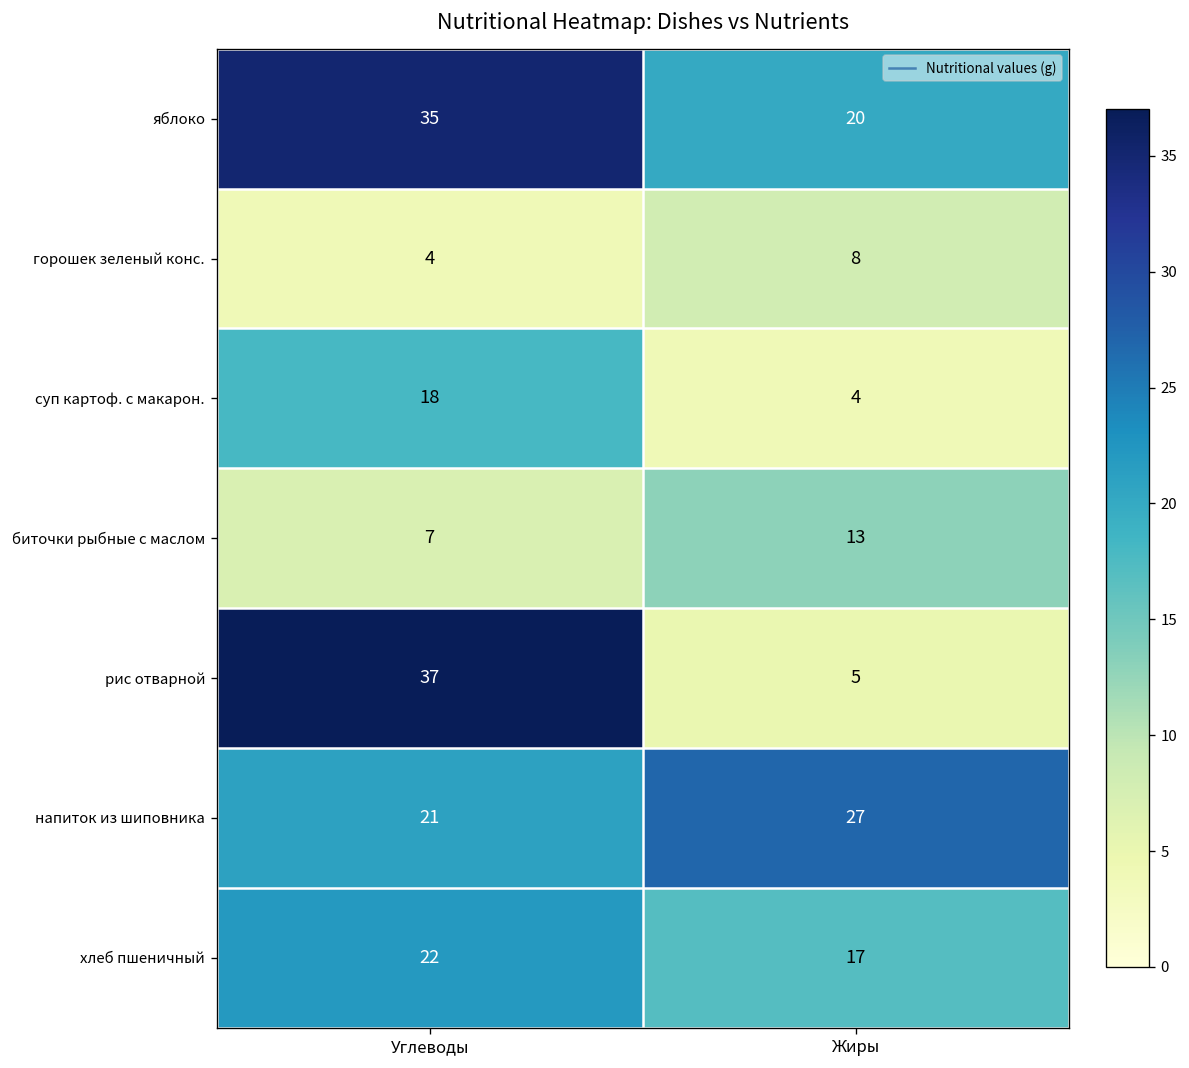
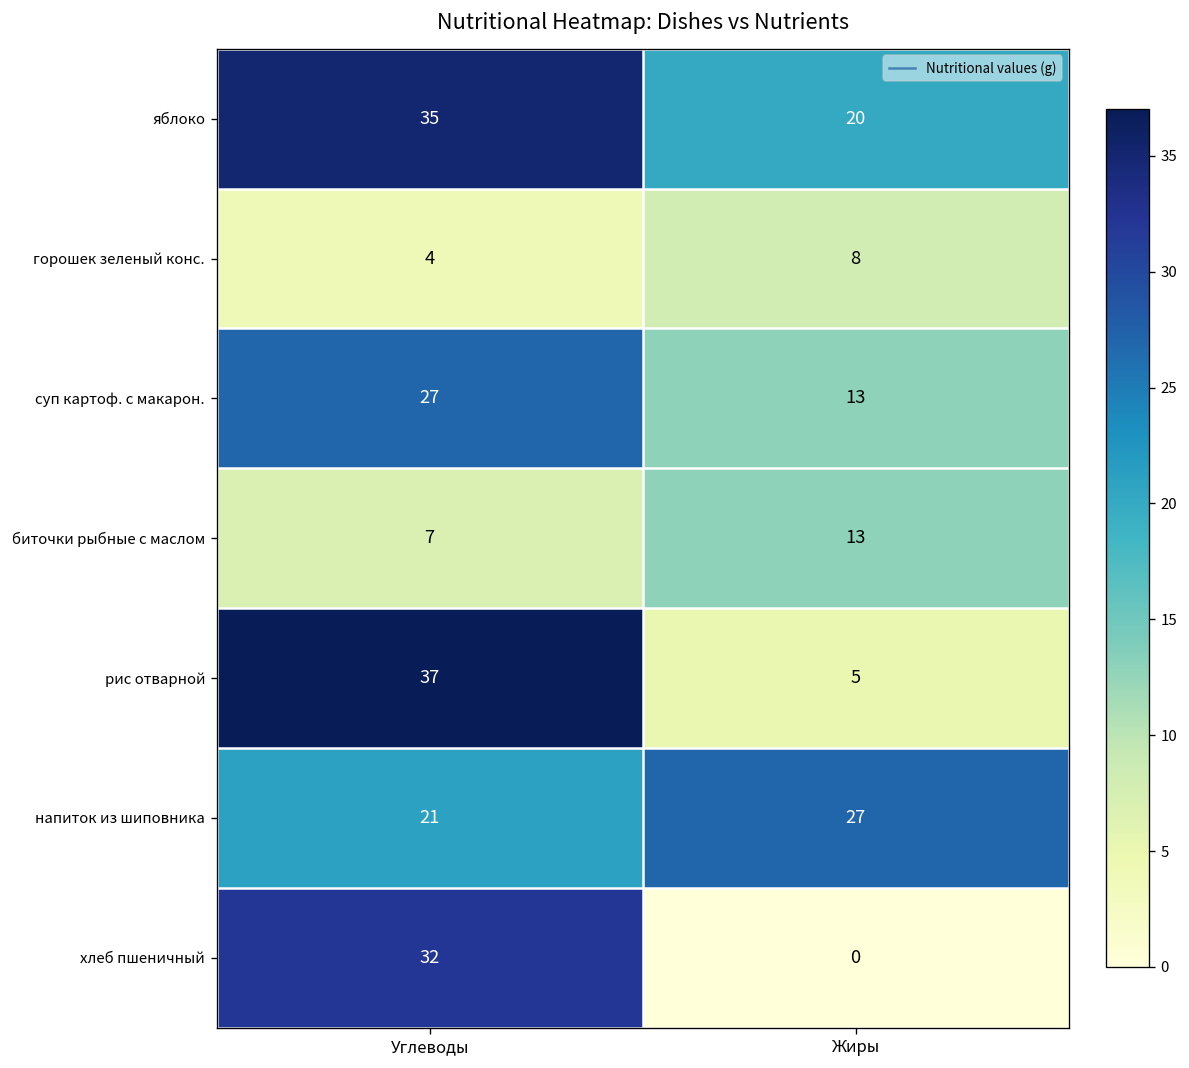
  {
    "яблоко": {
      "Углеводы": 35,
      "Жиры": 20
    },
    "горошек зеленый конс.": {
      "Углеводы": 4,
      "Жиры": 8
    },
    "суп картоф. с макарон.": {
-     "Углеводы": 18,
-     "Жиры": 4
+     "Углеводы": 27,
+     "Жиры": 13
    },
    "биточки рыбные с маслом": {
      "Углеводы": 7,
      "Жиры": 13
    },
    "рис отварной": {
      "Углеводы": 37,
      "Жиры": 5
    },
    "напиток из шиповника": {
      "Углеводы": 21,
      "Жиры": 27
    },
    "хлеб пшеничный": {
-     "Углеводы": 22,
-     "Жиры": 17
+     "Углеводы": 32,
+     "Жиры": 0
    }
  }
